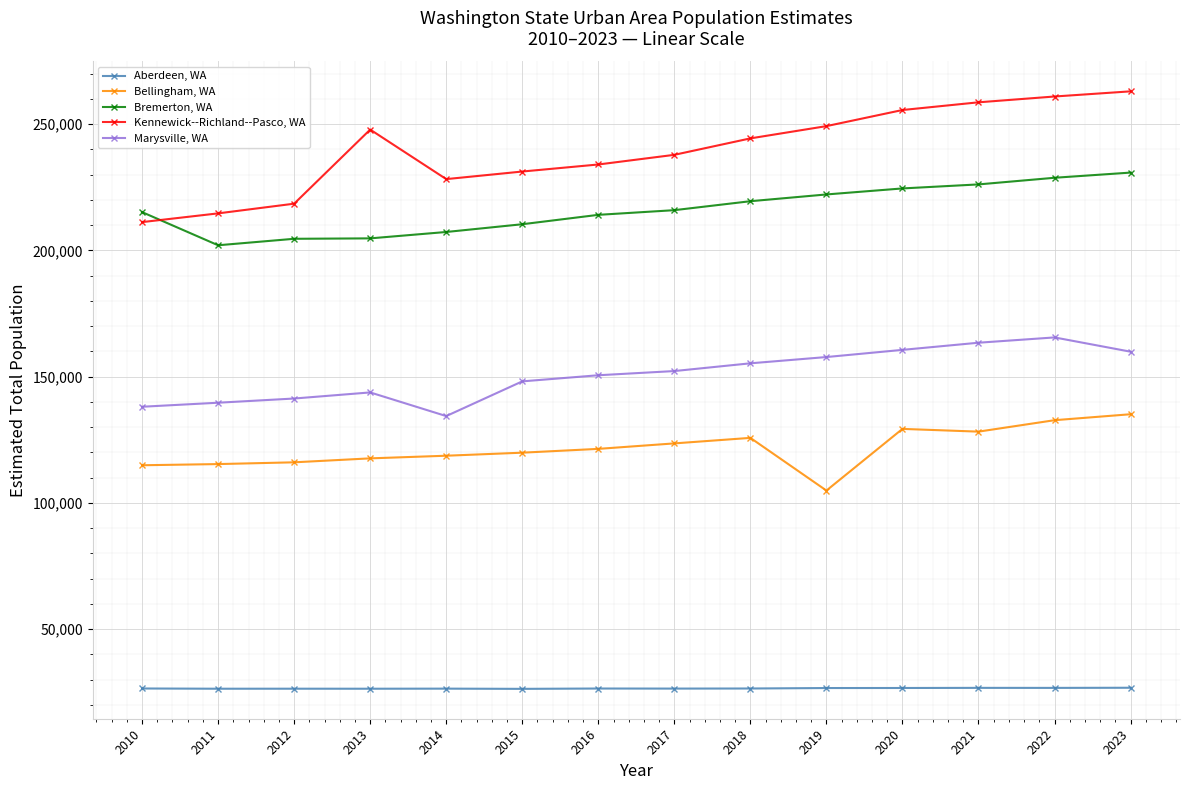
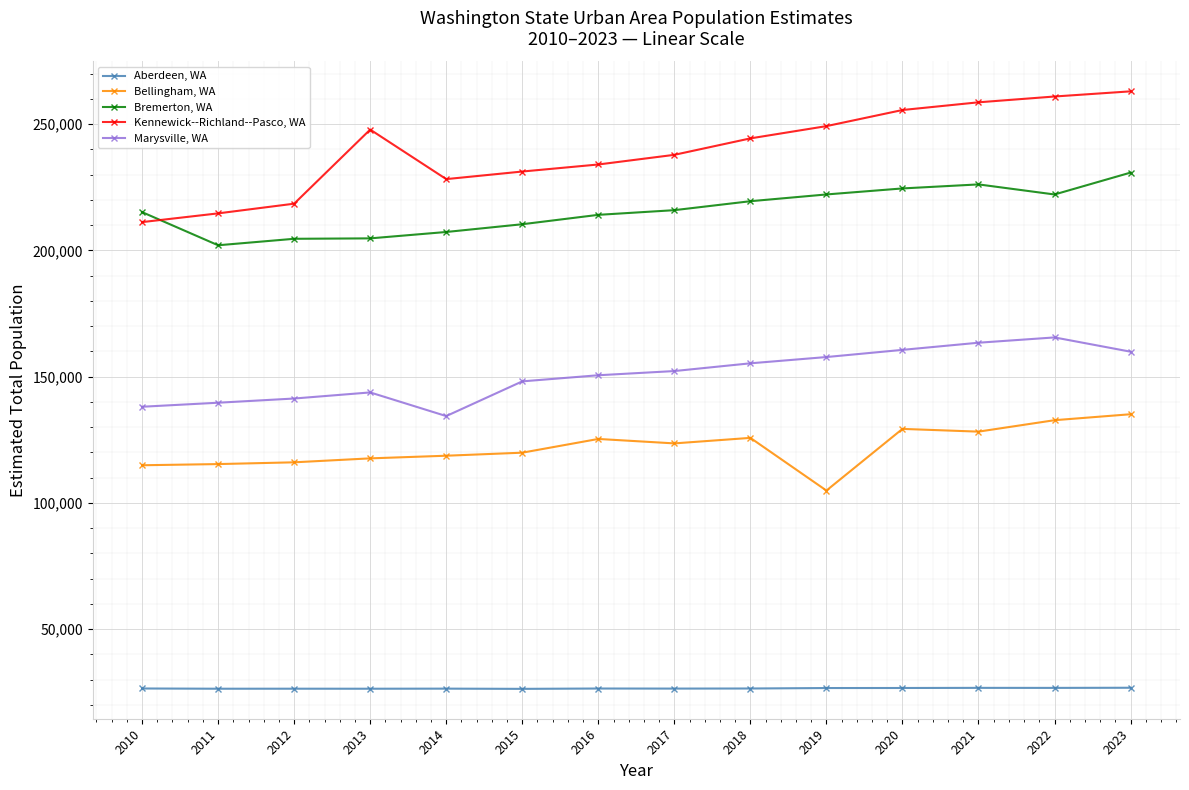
  {
    "Aberdeen, WA": {
      "2010": "27,000",
      "2011": "26,000",
      "2012": "26,000",
      "2013": "26,000",
      "2014": "26,000",
      "2015": "26,000",
      "2016": "26,000",
      "2017": "26,000",
      "2018": "27,000",
      "2019": "27,000",
      "2020": "27,000",
      "2021": "27,000",
      "2022": "27,000",
      "2023": "27,000"
    },
    "Bellingham, WA": {
      "2010": "115,000",
      "2011": "115,000",
      "2012": "116,000",
      "2013": "118,000",
      "2014": "119,000",
      "2015": "120,000",
-     "2016": "121,000",
+     "2016": "125,000",
      "2017": "124,000",
      "2018": "126,000",
      "2019": "105,000",
      "2020": "129,000",
      "2021": "128,000",
      "2022": "133,000",
      "2023": "135,000"
    },
    "Bremerton, WA": {
      "2010": "215,000",
      "2011": "202,000",
      "2012": "205,000",
      "2013": "205,000",
      "2014": "207,000",
      "2015": "210,000",
      "2016": "214,000",
      "2017": "216,000",
      "2018": "220,000",
      "2019": "222,000",
      "2020": "225,000",
      "2021": "226,000",
-     "2022": "229,000",
+     "2022": "222,000",
      "2023": "231,000"
    },
    "Kennewick--Richland--Pasco, WA": {
      "2010": "211,000",
      "2011": "215,000",
      "2012": "219,000",
      "2013": "248,000",
      "2014": "228,000",
      "2015": "231,000",
      "2016": "234,000",
      "2017": "238,000",
      "2018": "244,000",
      "2019": "249,000",
      "2020": "256,000",
      "2021": "259,000",
      "2022": "261,000",
      "2023": "263,000"
    },
    "Marysville, WA": {
      "2010": "138,000",
      "2011": "140,000",
      "2012": "141,000",
      "2013": "144,000",
      "2014": "134,000",
      "2015": "148,000",
      "2016": "151,000",
      "2017": "152,000",
      "2018": "155,000",
      "2019": "158,000",
      "2020": "161,000",
      "2021": "163,000",
      "2022": "166,000",
      "2023": "160,000"
    }
  }
